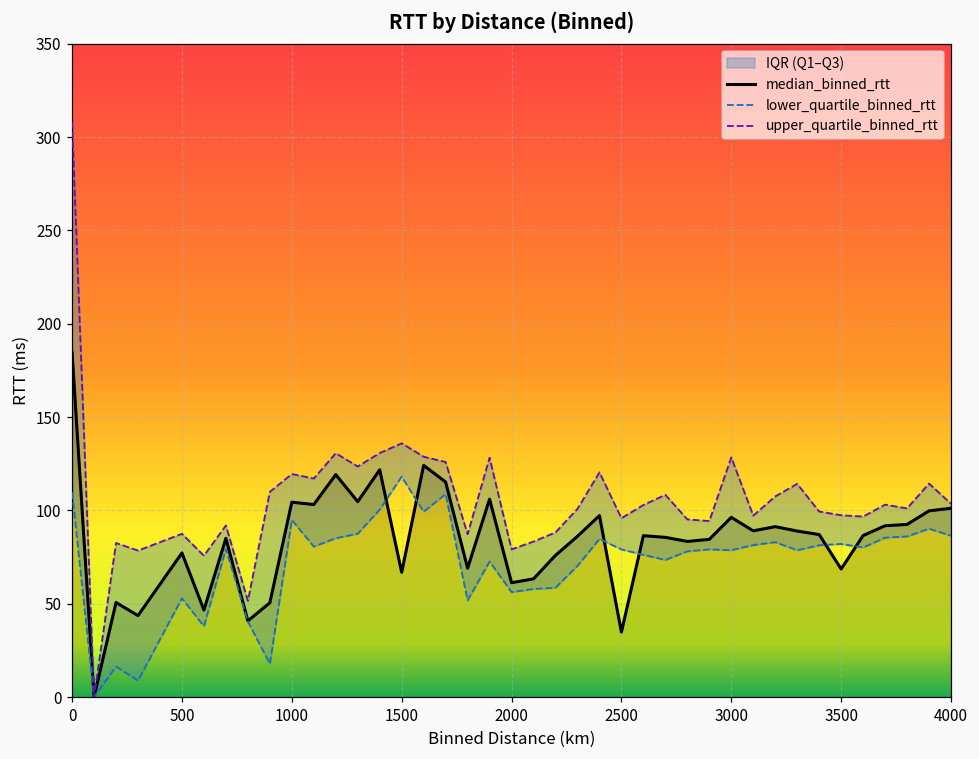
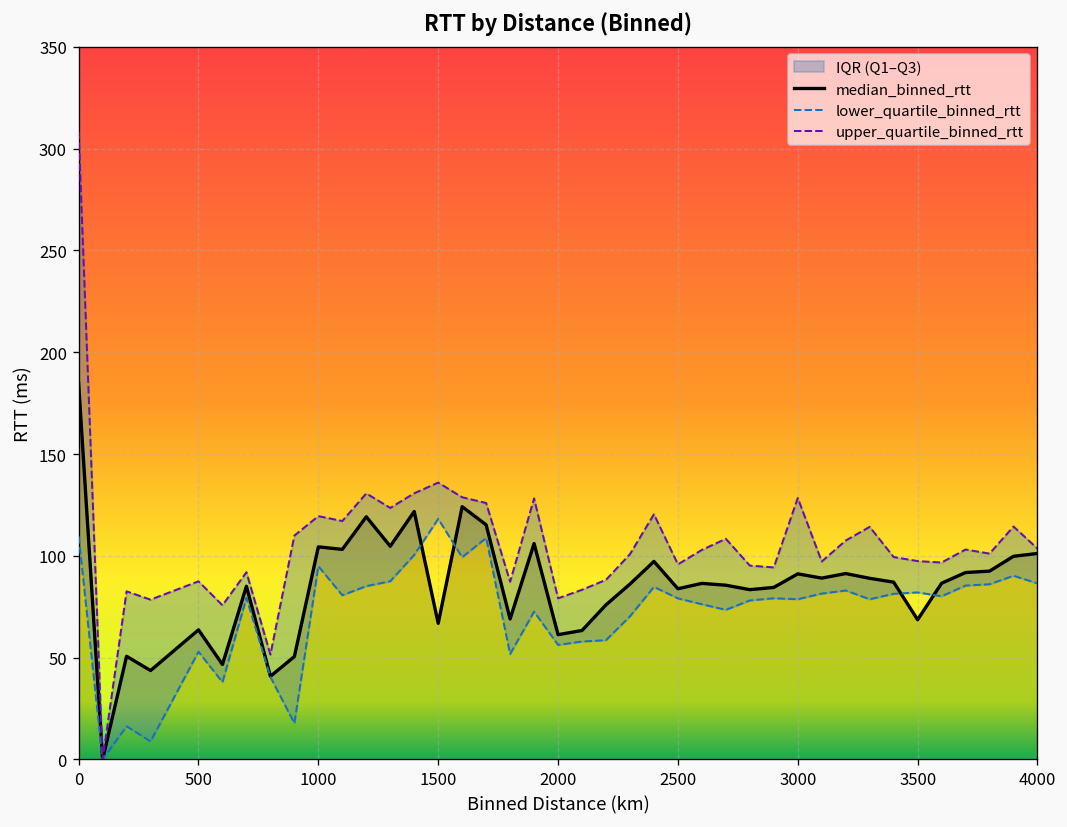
  {
    "median_binned_rtt": {
      "0": 185,
-     "500": 77,
+     "500": 64,
      "1000": 104,
      "1500": 67,
      "2000": 61,
-     "2500": 35,
-     "3000": 96,
+     "2500": 84,
+     "3000": 91,
      "3500": 69,
      "4000": 101
    }
  }
